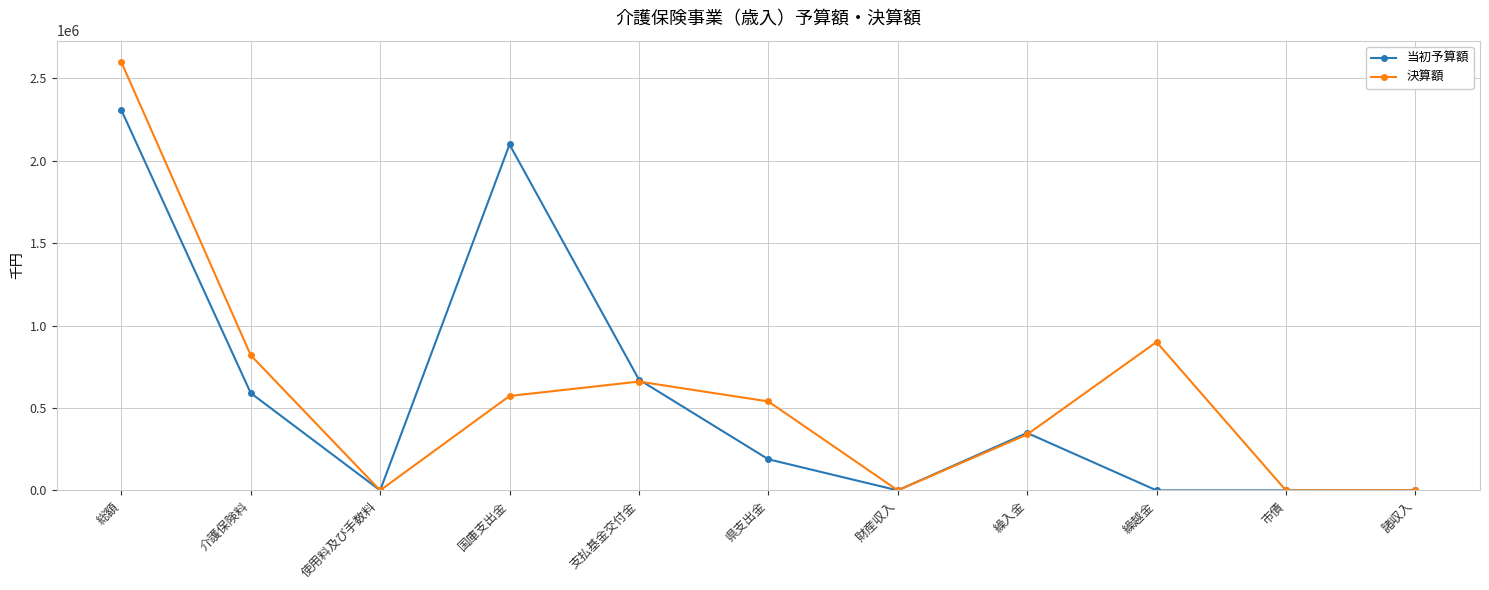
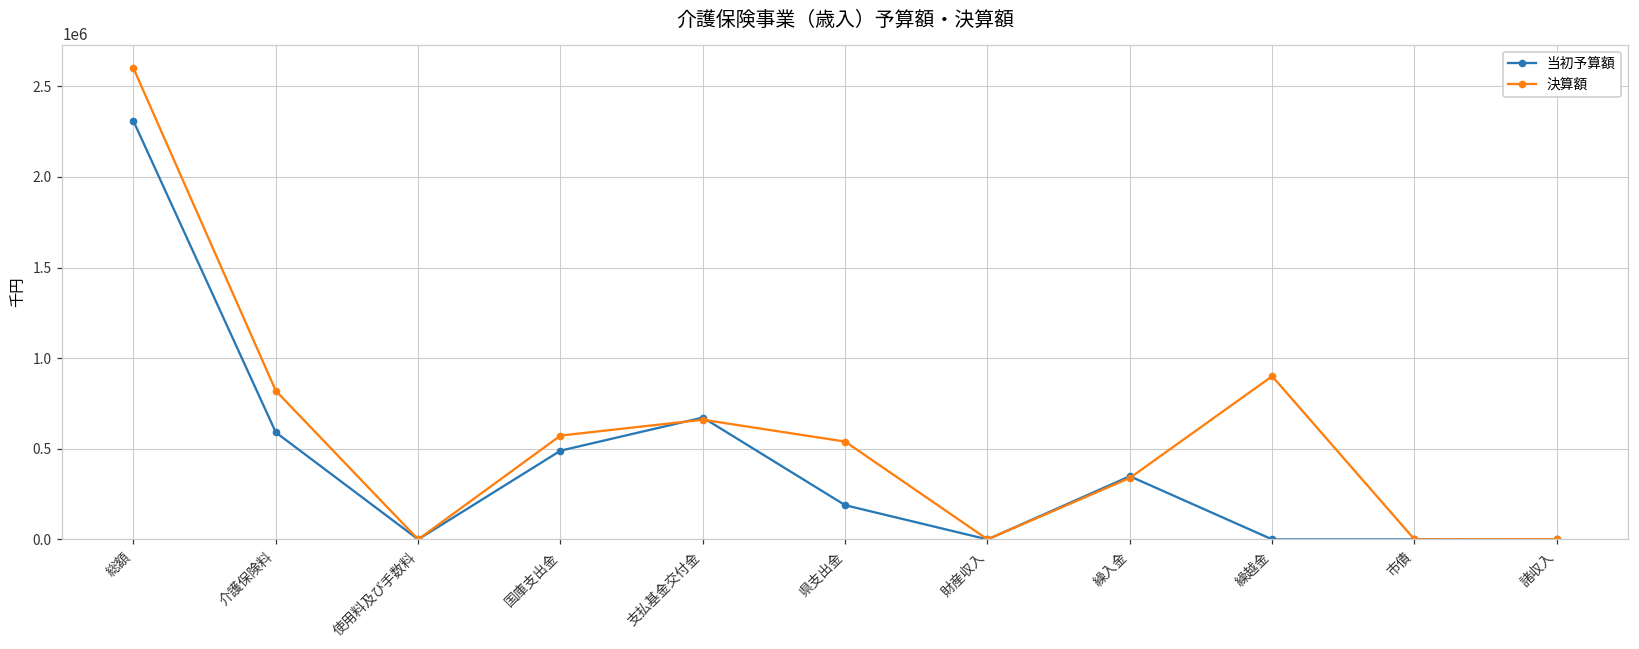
  {
    "当初予算額": {
      "総額": 2310000,
      "介護保険料": 590000,
-     "国庫支出金": 2100000,
+     "国庫支出金": 490000,
      "県支出金": 190000,
      "繰越金": 0
    },
    "決算額": {
      "総額": 2600000,
      "介護保険料": 820000,
      "国庫支出金": 570000,
      "県支出金": 540000,
      "繰越金": 900000
    }
  }
